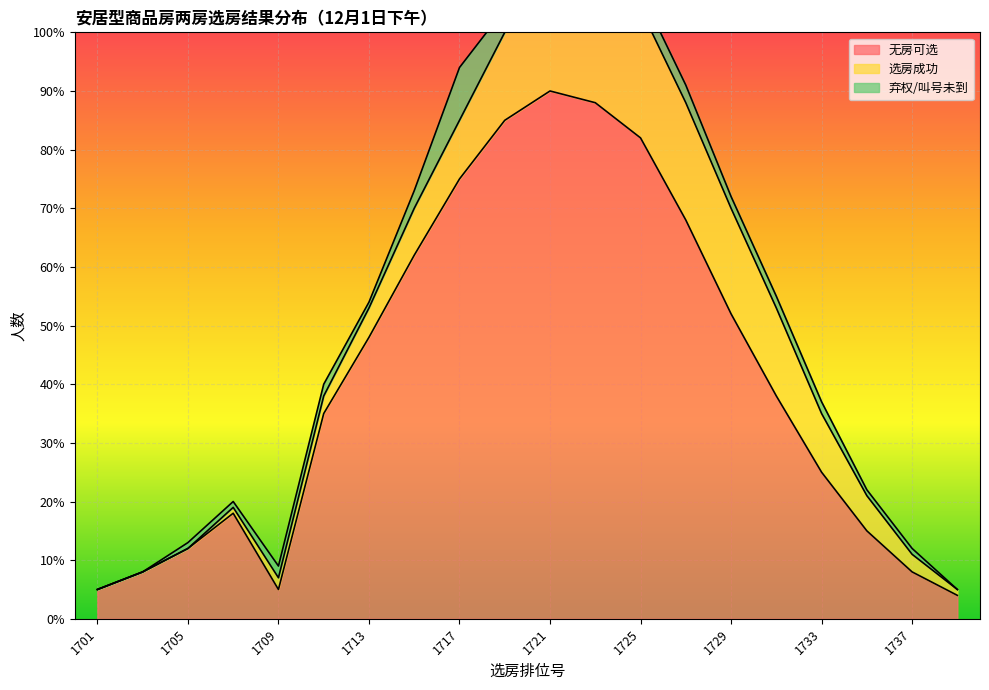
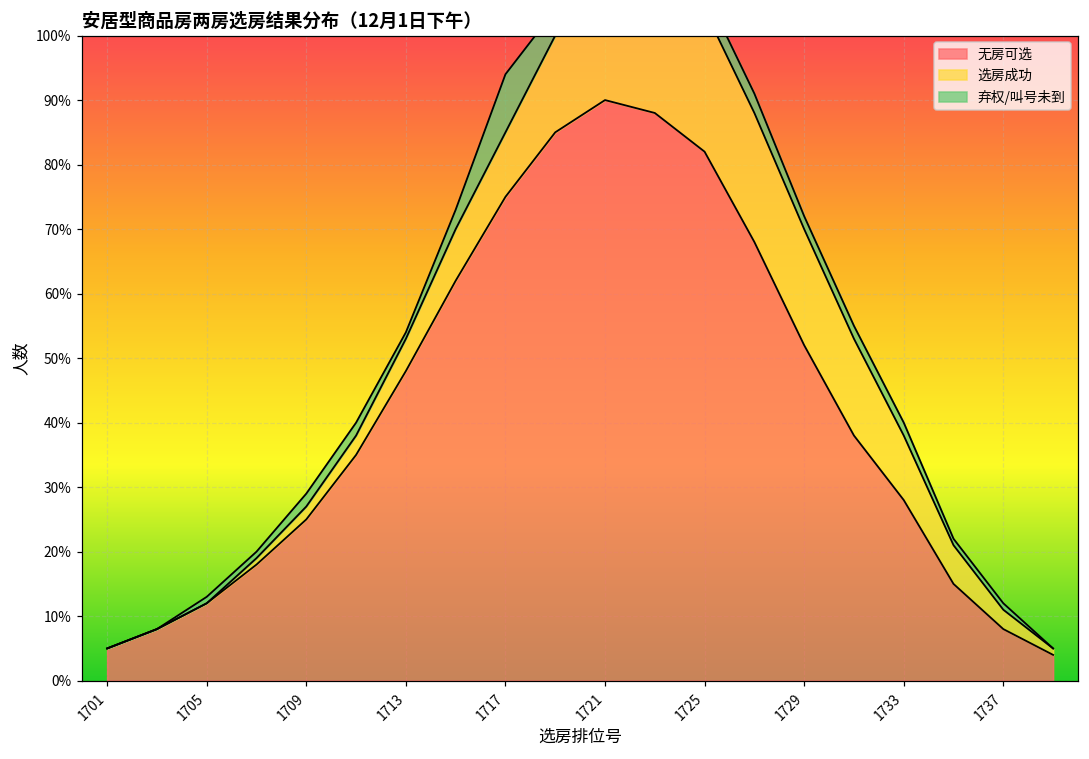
  {
    "无房可选": {
-     "1709": "5%",
+     "1709": "25%",
      "1713": "48%",
      "1717": "75%",
      "1721": "90%",
      "1725": "82%",
      "1729": "52%",
-     "1733": "25%",
+     "1733": "28%",
      "1737": "8%"
    },
    "选房成功": {
      "1709": "2%",
      "1713": "5%",
      "1717": "10%",
      "1729": "18%",
      "1733": "10%",
      "1737": "3%"
    },
    "弃权/叫号未到": {
      "1705": "1%",
      "1709": "2%",
      "1713": "1%",
      "1717": "9%",
      "1729": "2%",
      "1733": "2%",
      "1737": "1%"
    }
  }
